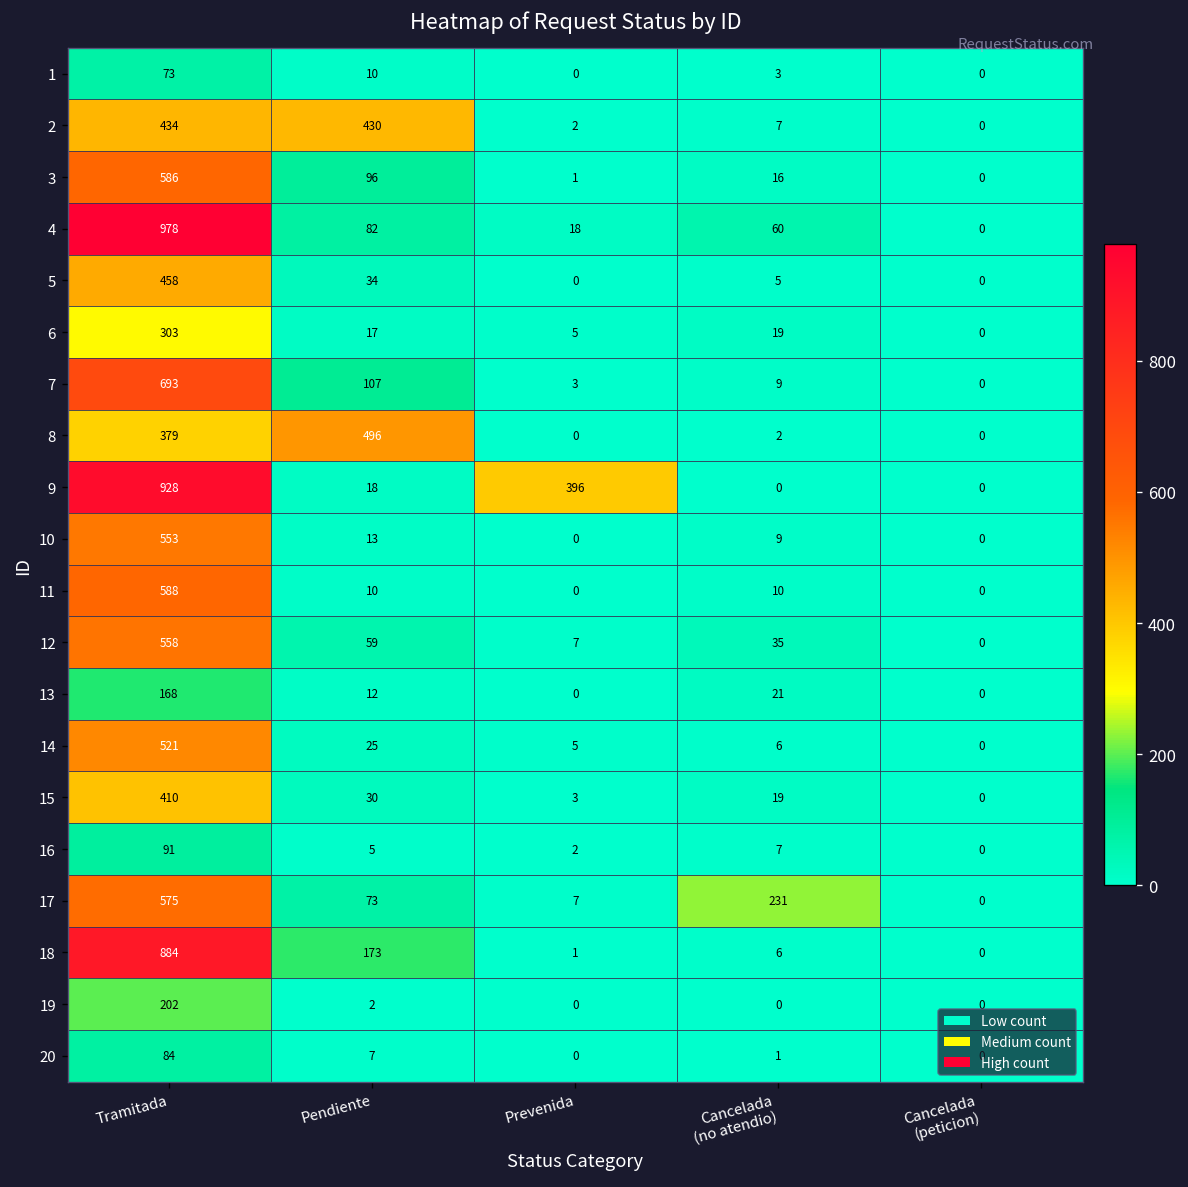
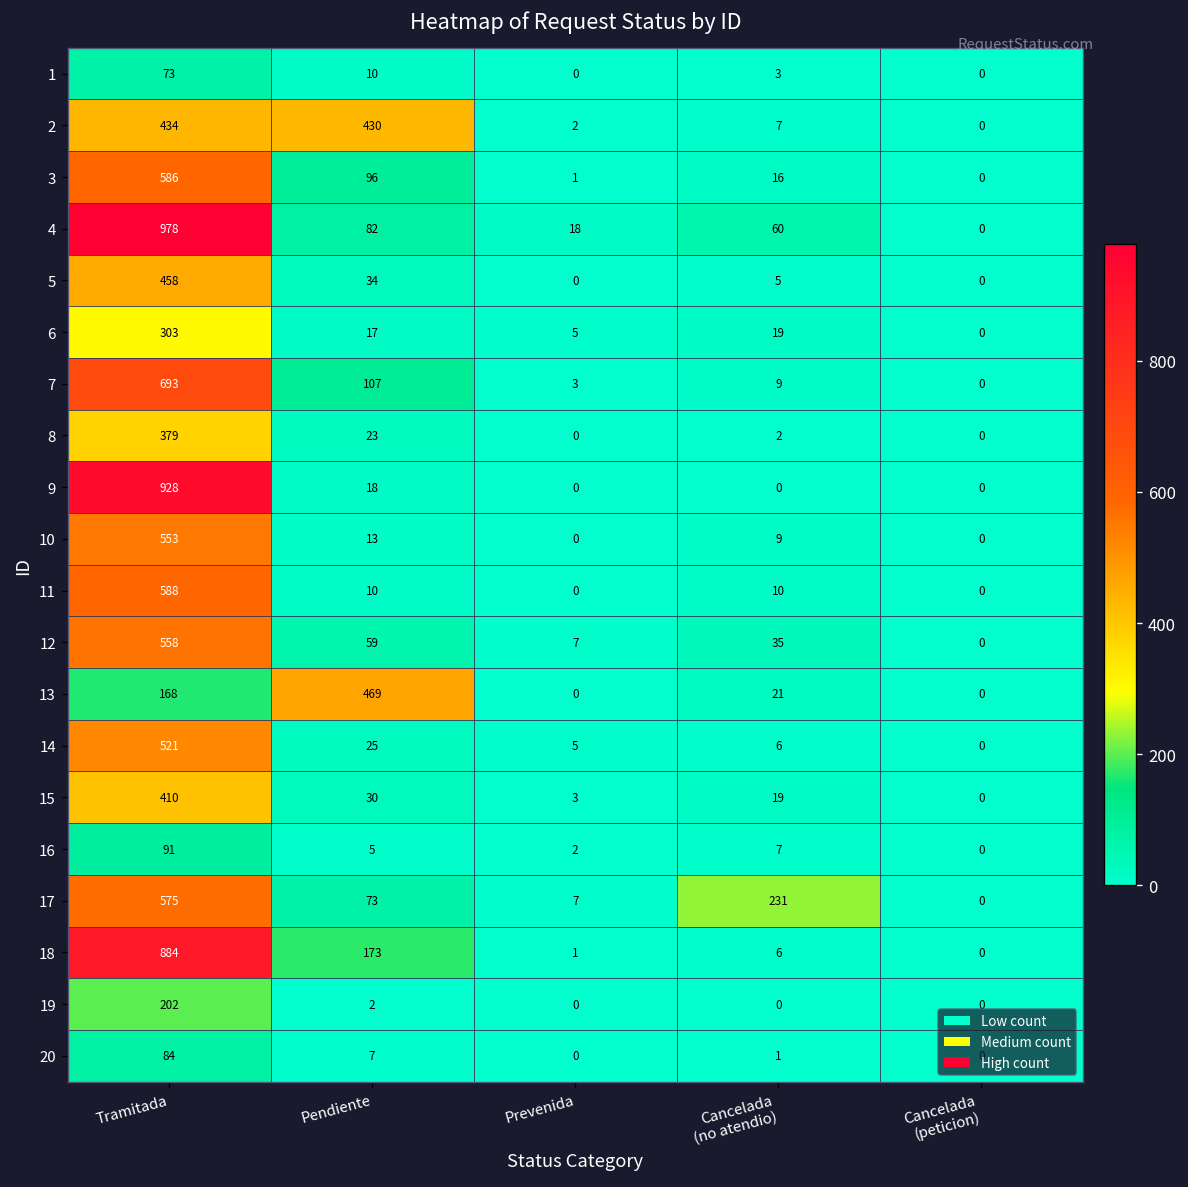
  {
    "1": {
      "Tramitada": 73,
      "Pendiente": 10,
      "Prevenida": 0,
      "Cancelada (no atendio)": 3,
      "Cancelada (peticion)": 0
    },
    "2": {
      "Tramitada": 434,
      "Pendiente": 430,
      "Prevenida": 2,
      "Cancelada (no atendio)": 7,
      "Cancelada (peticion)": 0
    },
    "3": {
      "Tramitada": 586,
      "Pendiente": 96,
      "Prevenida": 1,
      "Cancelada (no atendio)": 16,
      "Cancelada (peticion)": 0
    },
    "4": {
      "Tramitada": 978,
      "Pendiente": 82,
      "Prevenida": 18,
      "Cancelada (no atendio)": 60,
      "Cancelada (peticion)": 0
    },
    "5": {
      "Tramitada": 458,
      "Pendiente": 34,
      "Prevenida": 0,
      "Cancelada (no atendio)": 5,
      "Cancelada (peticion)": 0
    },
    "6": {
      "Tramitada": 303,
      "Pendiente": 17,
      "Prevenida": 5,
      "Cancelada (no atendio)": 19,
      "Cancelada (peticion)": 0
    },
    "7": {
      "Tramitada": 693,
      "Pendiente": 107,
      "Prevenida": 3,
      "Cancelada (no atendio)": 9,
      "Cancelada (peticion)": 0
    },
    "8": {
      "Tramitada": 379,
-     "Pendiente": 496,
+     "Pendiente": 23,
      "Prevenida": 0,
      "Cancelada (no atendio)": 2,
      "Cancelada (peticion)": 0
    },
    "9": {
      "Tramitada": 928,
      "Pendiente": 18,
-     "Prevenida": 396,
+     "Prevenida": 0,
      "Cancelada (no atendio)": 0,
      "Cancelada (peticion)": 0
    },
    "10": {
      "Tramitada": 553,
      "Pendiente": 13,
      "Prevenida": 0,
      "Cancelada (no atendio)": 9,
      "Cancelada (peticion)": 0
    },
    "11": {
      "Tramitada": 588,
      "Pendiente": 10,
      "Prevenida": 0,
      "Cancelada (no atendio)": 10,
      "Cancelada (peticion)": 0
    },
    "12": {
      "Tramitada": 558,
      "Pendiente": 59,
      "Prevenida": 7,
      "Cancelada (no atendio)": 35,
      "Cancelada (peticion)": 0
    },
    "13": {
      "Tramitada": 168,
-     "Pendiente": 12,
+     "Pendiente": 469,
      "Prevenida": 0,
      "Cancelada (no atendio)": 21,
      "Cancelada (peticion)": 0
    },
    "14": {
      "Tramitada": 521,
      "Pendiente": 25,
      "Prevenida": 5,
      "Cancelada (no atendio)": 6,
      "Cancelada (peticion)": 0
    },
    "15": {
      "Tramitada": 410,
      "Pendiente": 30,
      "Prevenida": 3,
      "Cancelada (no atendio)": 19,
      "Cancelada (peticion)": 0
    },
    "16": {
      "Tramitada": 91,
      "Pendiente": 5,
      "Prevenida": 2,
      "Cancelada (no atendio)": 7,
      "Cancelada (peticion)": 0
    },
    "17": {
      "Tramitada": 575,
      "Pendiente": 73,
      "Prevenida": 7,
      "Cancelada (no atendio)": 231,
      "Cancelada (peticion)": 0
    },
    "18": {
      "Tramitada": 884,
      "Pendiente": 173,
      "Prevenida": 1,
      "Cancelada (no atendio)": 6,
      "Cancelada (peticion)": 0
    },
    "19": {
      "Tramitada": 202,
      "Pendiente": 2,
      "Prevenida": 0,
      "Cancelada (no atendio)": 0,
      "Cancelada (peticion)": 0
    },
    "20": {
      "Tramitada": 84,
      "Pendiente": 7,
      "Prevenida": 0,
      "Cancelada (no atendio)": 1
    }
  }
